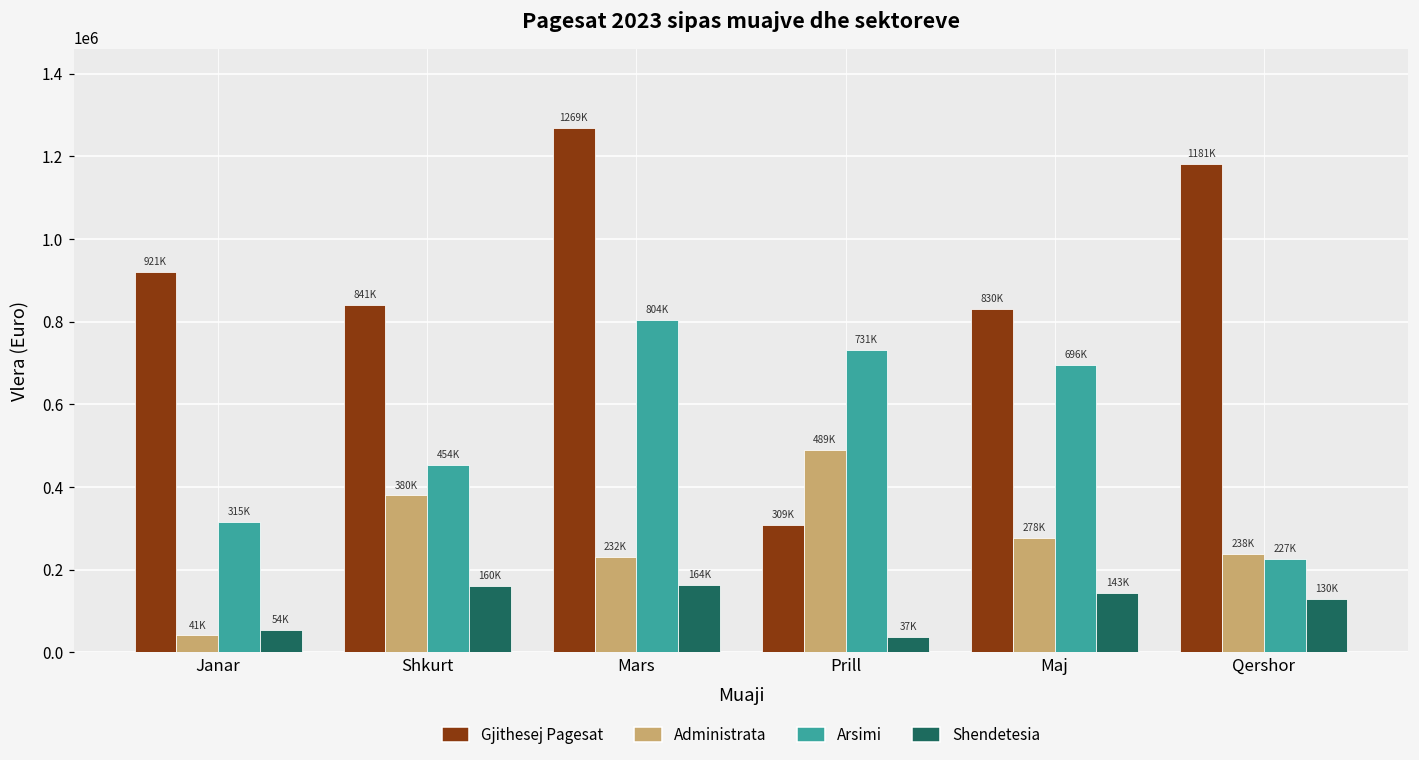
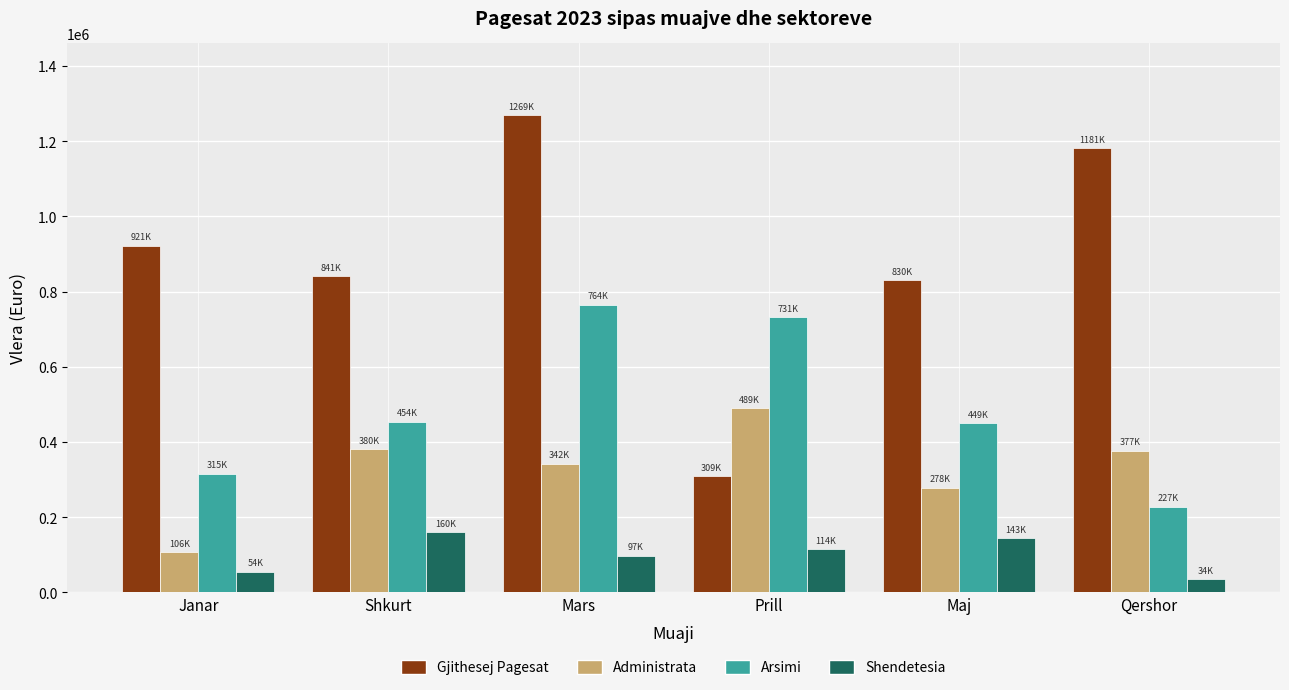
  {
    "Gjithesej Pagesat": {
      "Janar": "921K",
      "Shkurt": "841K",
      "Mars": "1269K",
      "Prill": "309K",
      "Maj": "830K",
      "Qershor": "1181K"
    },
    "Administrata": {
-     "Janar": "41K",
+     "Janar": "106K",
      "Shkurt": "380K",
-     "Mars": "232K",
+     "Mars": "342K",
      "Prill": "489K",
      "Maj": "278K",
-     "Qershor": "238K"
+     "Qershor": "377K"
    },
    "Arsimi": {
      "Janar": "315K",
      "Shkurt": "454K",
-     "Mars": "804K",
+     "Mars": "764K",
      "Prill": "731K",
-     "Maj": "696K",
+     "Maj": "449K",
      "Qershor": "227K"
    },
    "Shendetesia": {
      "Janar": "54K",
      "Shkurt": "160K",
-     "Mars": "164K",
-     "Prill": "37K",
+     "Mars": "97K",
+     "Prill": "114K",
      "Maj": "143K",
-     "Qershor": "130K"
+     "Qershor": "34K"
    }
  }
